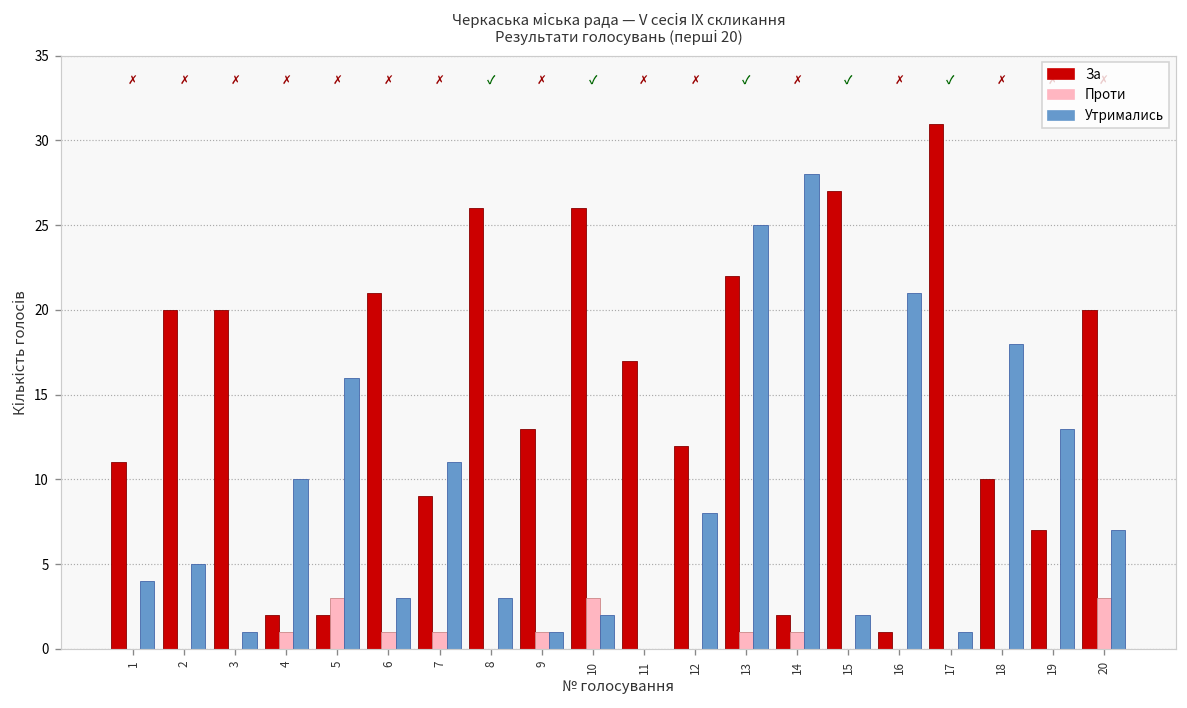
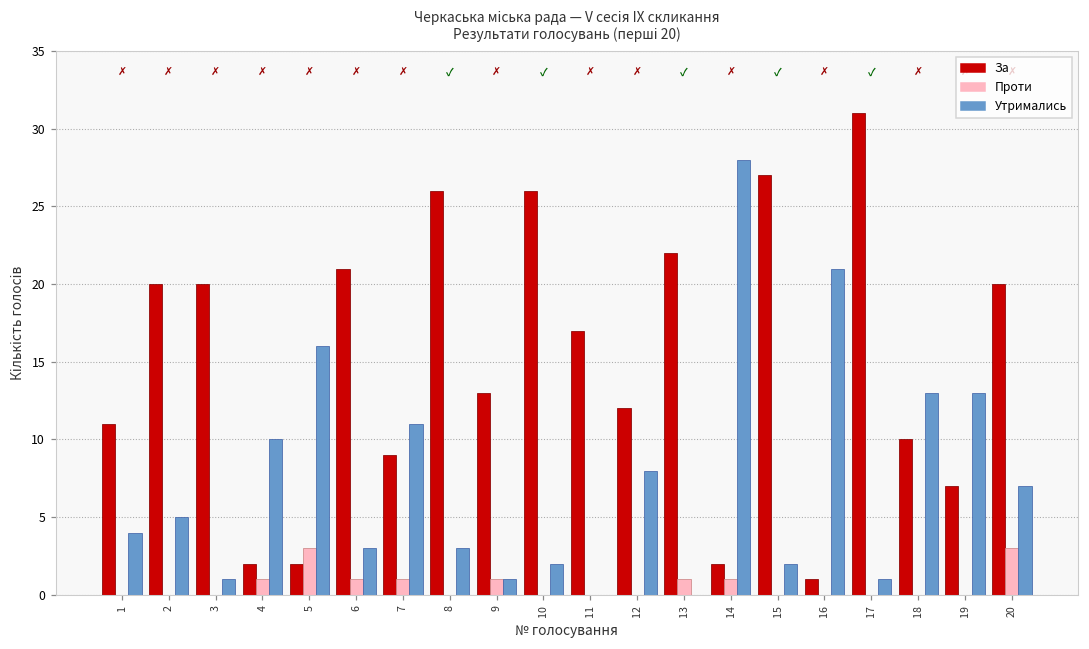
  {
    "За": {
      "1": 11,
      "2": 20,
      "3": 20,
      "4": 2,
      "5": 2,
      "6": 21,
      "7": 9,
      "8": 26,
      "9": 13,
      "10": 26,
      "11": 17,
      "12": 12,
      "13": 22,
      "14": 2,
      "15": 27,
      "16": 1,
      "17": 31,
      "18": 10,
      "19": 7,
      "20": 20
    },
    "Проти": {
      "1": 0,
      "2": 0,
      "3": 0,
      "4": 1,
      "5": 3,
      "6": 1,
      "7": 1,
      "8": 0,
      "9": 1,
-     "10": 3,
+     "10": 0,
      "11": 0,
      "12": 0,
      "13": 1,
      "14": 1,
      "15": 0,
      "16": 0,
      "17": 0,
      "18": 0,
      "19": 0,
      "20": 3
    },
    "Утримались": {
      "1": 4,
      "2": 5,
      "3": 1,
      "4": 10,
      "5": 16,
      "6": 3,
      "7": 11,
      "8": 3,
      "9": 1,
      "10": 2,
      "11": 0,
      "12": 8,
-     "13": 25,
+     "13": 0,
      "14": 28,
      "15": 2,
      "16": 21,
      "17": 1,
-     "18": 18,
+     "18": 13,
      "19": 13,
      "20": 7
    }
  }
